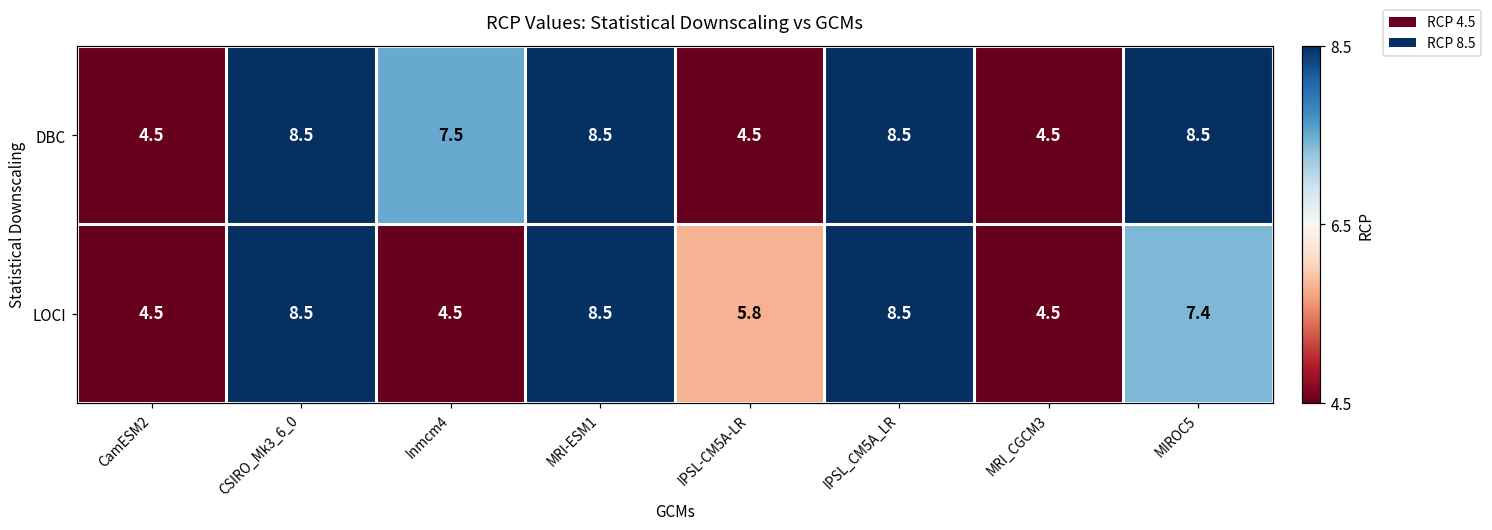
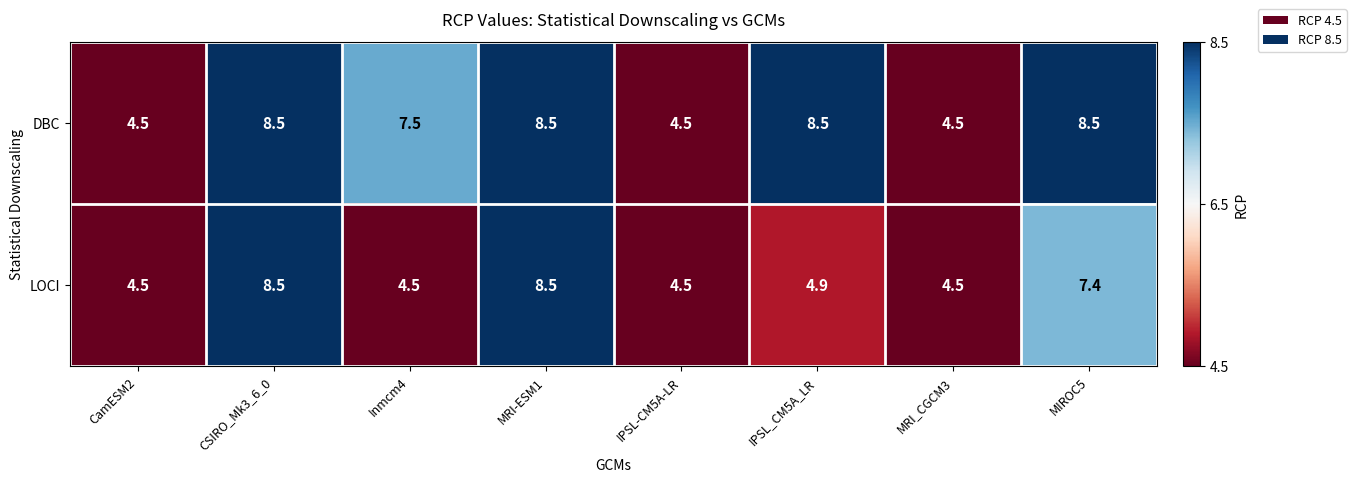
  {
    "DBC": {
      "CamESM2": 4.5,
      "CSIRO_Mk3_6_0": 8.5,
      "Inmcm4": 7.5,
      "MRI-ESM1": 8.5,
      "IPSL-CM5A-LR": 4.5,
      "IPSL_CM5A_LR": 8.5,
      "MRI_CGCM3": 4.5,
      "MIROC5": 8.5
    },
    "LOCI": {
      "CamESM2": 4.5,
      "CSIRO_Mk3_6_0": 8.5,
      "Inmcm4": 4.5,
      "MRI-ESM1": 8.5,
-     "IPSL-CM5A-LR": 5.8,
-     "IPSL_CM5A_LR": 8.5,
+     "IPSL-CM5A-LR": 4.5,
+     "IPSL_CM5A_LR": 4.9,
      "MRI_CGCM3": 4.5,
      "MIROC5": 7.4
    }
  }
